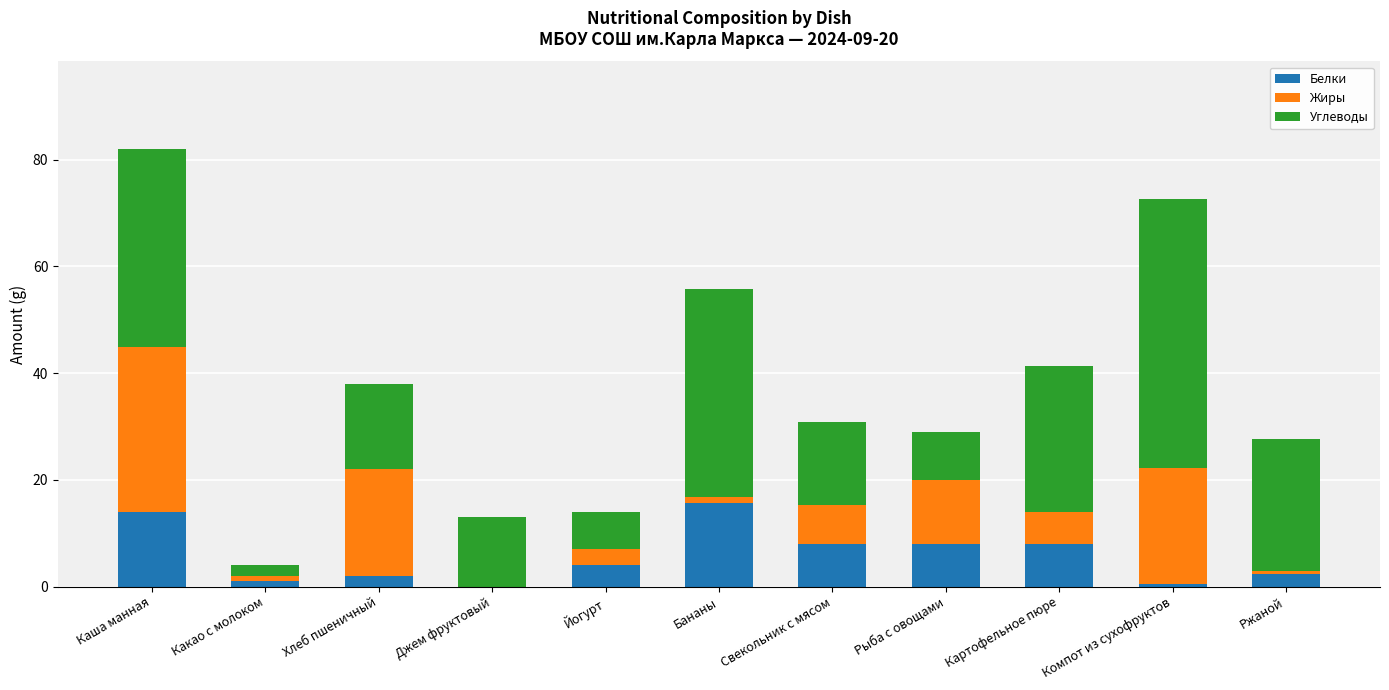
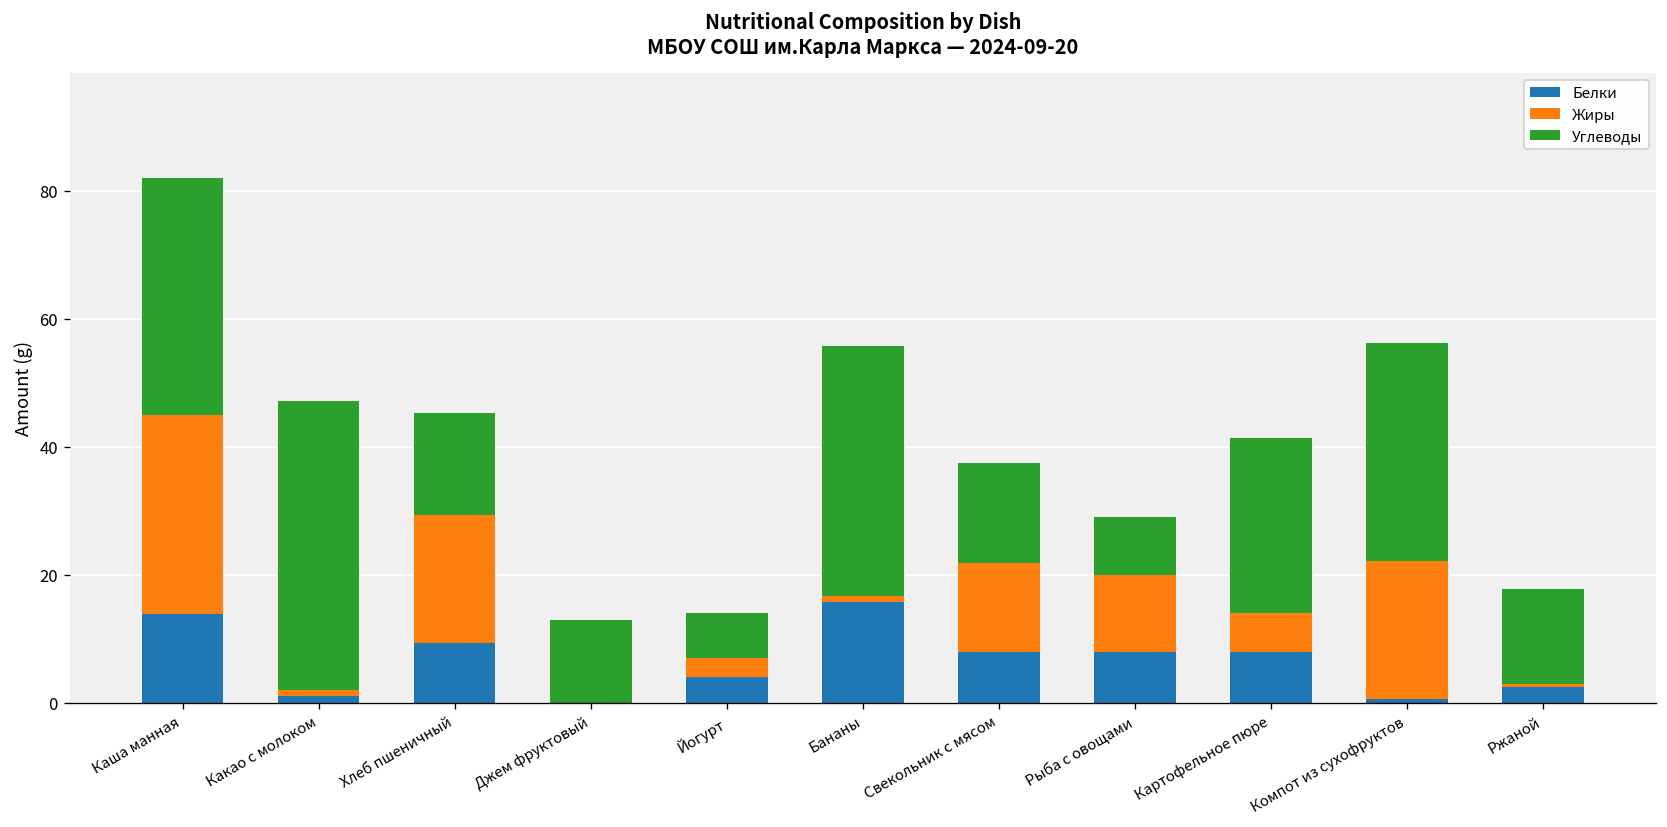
  {
    "Белки": {
      "Каша манная": 14,
      "Какао с молоком": 1,
-     "Хлеб пшеничный": 2,
+     "Хлеб пшеничный": 9,
      "Джем фруктовый": 0,
      "Йогурт": 4,
      "Бананы": 16,
      "Свекольник с мясом": 8,
      "Рыба с овощами": 8,
      "Картофельное пюре": 8,
      "Компот из сухофруктов": 1,
      "Ржаной": 2
    },
    "Жиры": {
      "Каша манная": 31,
      "Какао с молоком": 1,
      "Хлеб пшеничный": 20,
      "Джем фруктовый": 0,
      "Йогурт": 3,
      "Бананы": 1,
-     "Свекольник с мясом": 7,
+     "Свекольник с мясом": 14,
      "Рыба с овощами": 12,
      "Картофельное пюре": 6,
      "Компот из сухофруктов": 22,
      "Ржаной": 1
    },
    "Углеводы": {
      "Каша манная": 37,
-     "Какао с молоком": 2,
+     "Какао с молоком": 45,
      "Хлеб пшеничный": 16,
      "Джем фруктовый": 13,
      "Йогурт": 7,
      "Бананы": 39,
      "Свекольник с мясом": 16,
      "Рыба с овощами": 9,
      "Картофельное пюре": 27,
-     "Компот из сухофруктов": 50,
-     "Ржаной": 25
+     "Компот из сухофруктов": 34,
+     "Ржаной": 15
    }
  }
